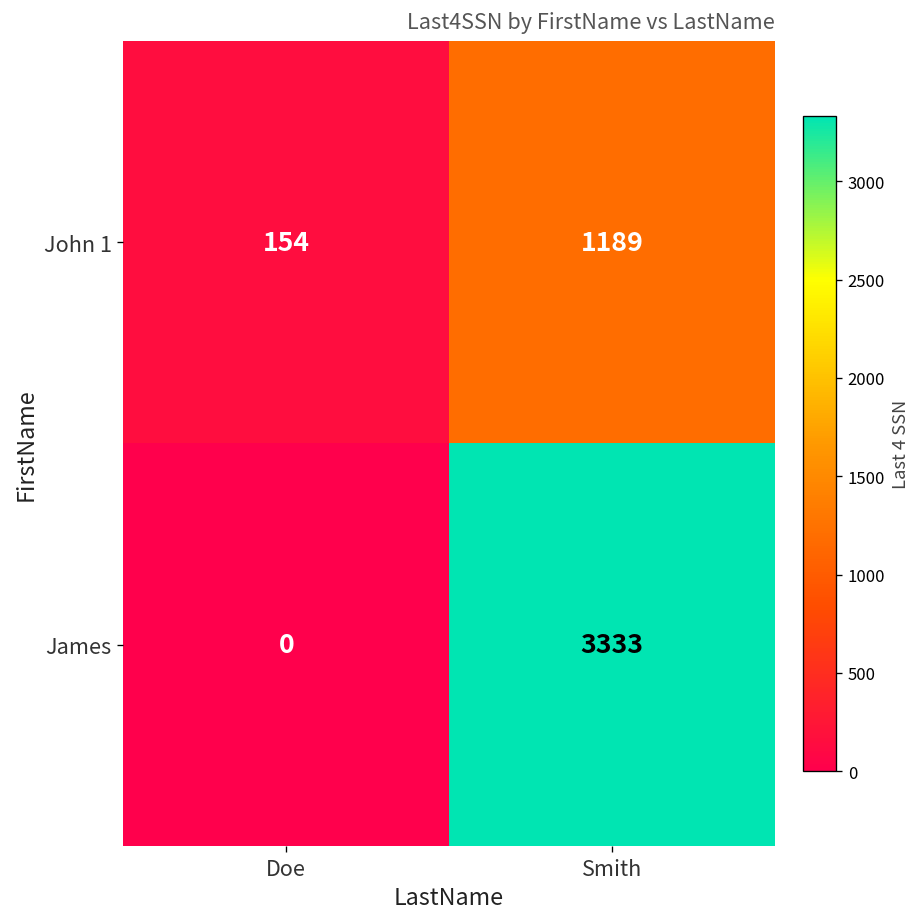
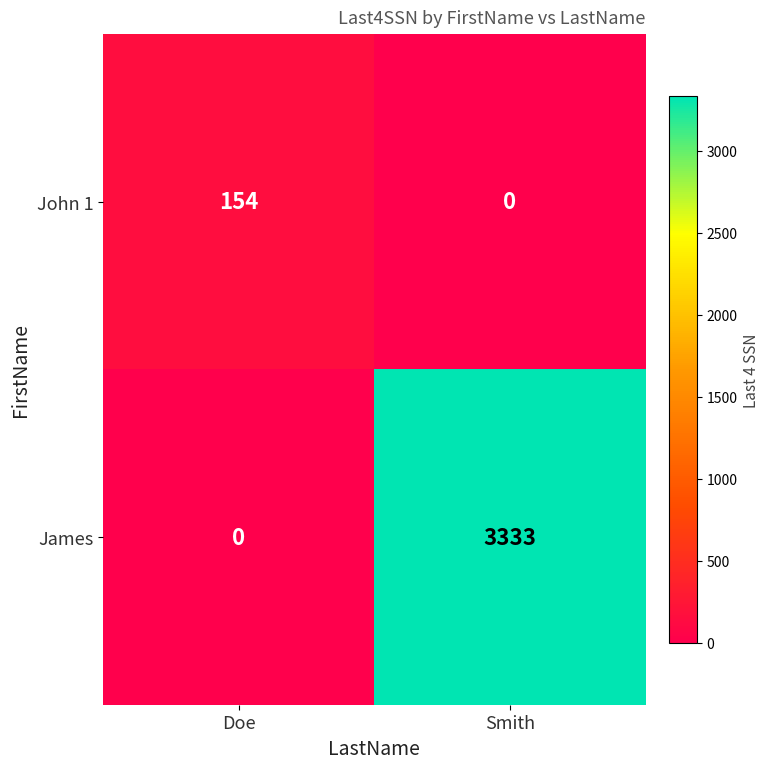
  {
    "John 1": {
      "Doe": 154,
-     "Smith": 1189
+     "Smith": 0
    },
    "James": {
      "Doe": 0,
      "Smith": 3333
    }
  }
